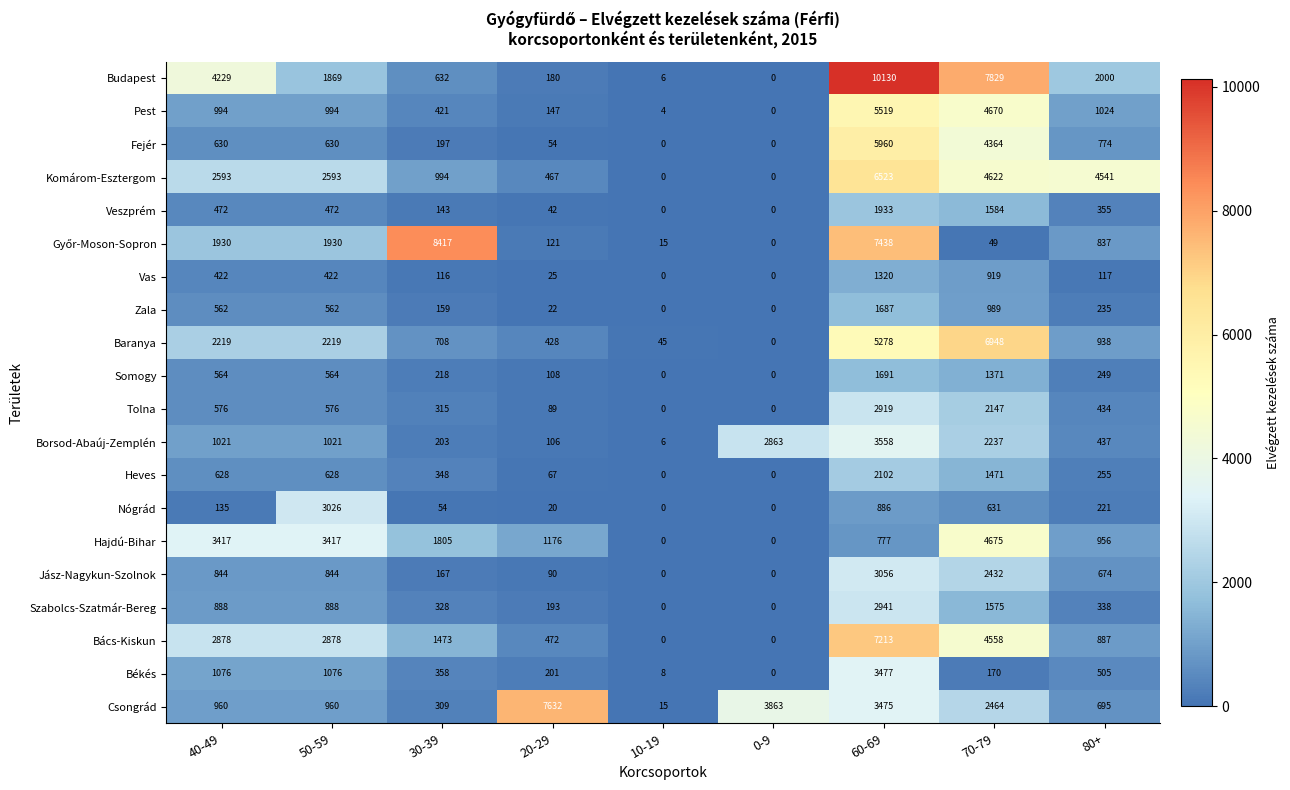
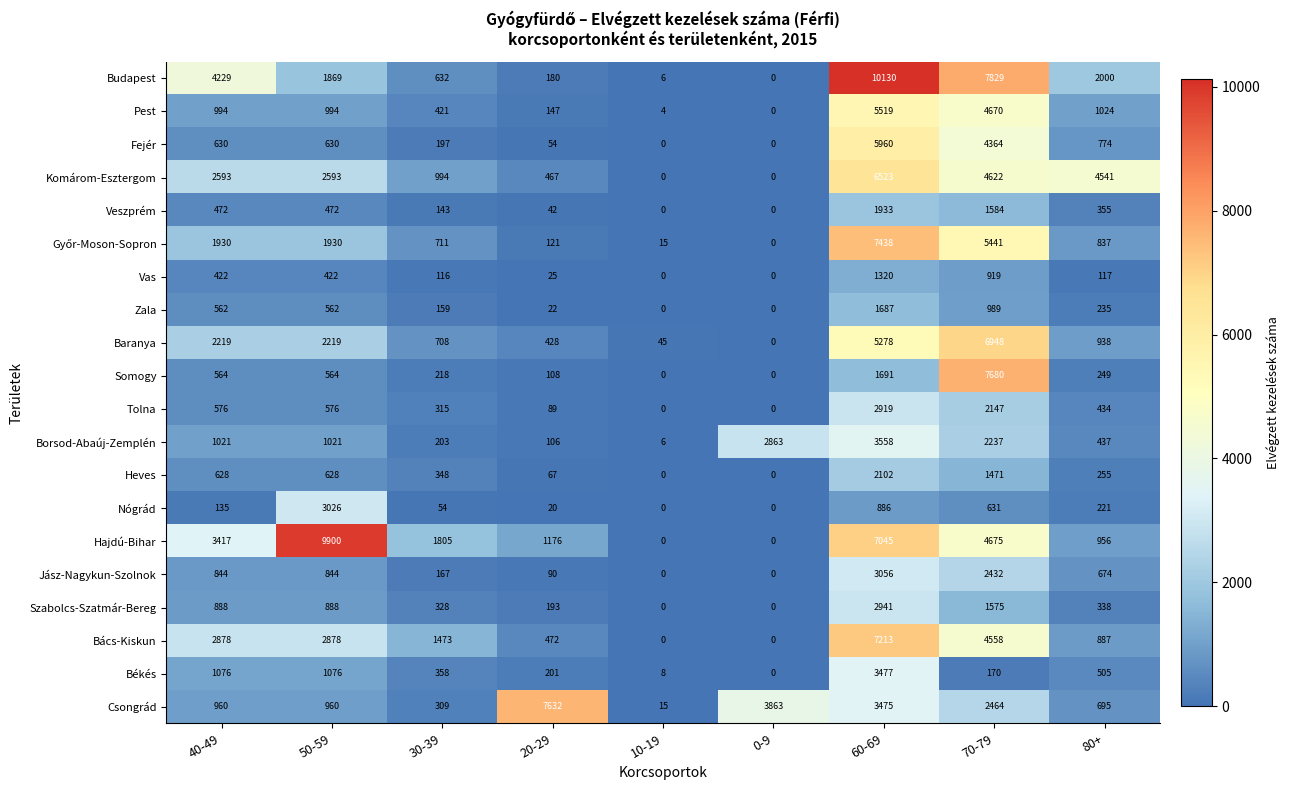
  {
    "Budapest": {
      "40-49": 4229,
      "50-59": 1869,
      "30-39": 632,
      "20-29": 180,
      "10-19": 6,
      "0-9": 0,
      "60-69": 10130,
      "70-79": 7829,
      "80+": 2000
    },
    "Pest": {
      "40-49": 994,
      "50-59": 994,
      "30-39": 421,
      "20-29": 147,
      "10-19": 4,
      "0-9": 0,
      "60-69": 5519,
      "70-79": 4670,
      "80+": 1024
    },
    "Fejér": {
      "40-49": 630,
      "50-59": 630,
      "30-39": 197,
      "20-29": 54,
      "10-19": 0,
      "0-9": 0,
      "60-69": 5960,
      "70-79": 4364,
      "80+": 774
    },
    "Komárom-Esztergom": {
      "40-49": 2593,
      "50-59": 2593,
      "30-39": 994,
      "20-29": 467,
      "10-19": 0,
      "0-9": 0,
      "60-69": 6523,
      "70-79": 4622,
      "80+": 4541
    },
    "Veszprém": {
      "40-49": 472,
      "50-59": 472,
      "30-39": 143,
      "20-29": 42,
      "10-19": 0,
      "0-9": 0,
      "60-69": 1933,
      "70-79": 1584,
      "80+": 355
    },
    "Győr-Moson-Sopron": {
      "40-49": 1930,
      "50-59": 1930,
-     "30-39": 8417,
+     "30-39": 711,
      "20-29": 121,
      "10-19": 15,
      "0-9": 0,
      "60-69": 7438,
-     "70-79": 49,
+     "70-79": 5441,
      "80+": 837
    },
    "Vas": {
      "40-49": 422,
      "50-59": 422,
      "30-39": 116,
      "20-29": 25,
      "10-19": 0,
      "0-9": 0,
      "60-69": 1320,
      "70-79": 919,
      "80+": 117
    },
    "Zala": {
      "40-49": 562,
      "50-59": 562,
      "30-39": 159,
      "20-29": 22,
      "10-19": 0,
      "0-9": 0,
      "60-69": 1687,
      "70-79": 989,
      "80+": 235
    },
    "Baranya": {
      "40-49": 2219,
      "50-59": 2219,
      "30-39": 708,
      "20-29": 428,
      "10-19": 45,
      "0-9": 0,
      "60-69": 5278,
      "70-79": 6948,
      "80+": 938
    },
    "Somogy": {
      "40-49": 564,
      "50-59": 564,
      "30-39": 218,
      "20-29": 108,
      "10-19": 0,
      "0-9": 0,
      "60-69": 1691,
-     "70-79": 1371,
+     "70-79": 7680,
      "80+": 249
    },
    "Tolna": {
      "40-49": 576,
      "50-59": 576,
      "30-39": 315,
      "20-29": 89,
      "10-19": 0,
      "0-9": 0,
      "60-69": 2919,
      "70-79": 2147,
      "80+": 434
    },
    "Borsod-Abaúj-Zemplén": {
      "40-49": 1021,
      "50-59": 1021,
      "30-39": 203,
      "20-29": 106,
      "10-19": 6,
      "0-9": 2863,
      "60-69": 3558,
      "70-79": 2237,
      "80+": 437
    },
    "Heves": {
      "40-49": 628,
      "50-59": 628,
      "30-39": 348,
      "20-29": 67,
      "10-19": 0,
      "0-9": 0,
      "60-69": 2102,
      "70-79": 1471,
      "80+": 255
    },
    "Nógrád": {
      "40-49": 135,
      "50-59": 3026,
      "30-39": 54,
      "20-29": 20,
      "10-19": 0,
      "0-9": 0,
      "60-69": 886,
      "70-79": 631,
      "80+": 221
    },
    "Hajdú-Bihar": {
      "40-49": 3417,
-     "50-59": 3417,
+     "50-59": 9900,
      "30-39": 1805,
      "20-29": 1176,
      "10-19": 0,
      "0-9": 0,
-     "60-69": 777,
+     "60-69": 7045,
      "70-79": 4675,
      "80+": 956
    },
    "Jász-Nagykun-Szolnok": {
      "40-49": 844,
      "50-59": 844,
      "30-39": 167,
      "20-29": 90,
      "10-19": 0,
      "0-9": 0,
      "60-69": 3056,
      "70-79": 2432,
      "80+": 674
    },
    "Szabolcs-Szatmár-Bereg": {
      "40-49": 888,
      "50-59": 888,
      "30-39": 328,
      "20-29": 193,
      "10-19": 0,
      "0-9": 0,
      "60-69": 2941,
      "70-79": 1575,
      "80+": 338
    },
    "Bács-Kiskun": {
      "40-49": 2878,
      "50-59": 2878,
      "30-39": 1473,
      "20-29": 472,
      "10-19": 0,
      "0-9": 0,
      "60-69": 7213,
      "70-79": 4558,
      "80+": 887
    },
    "Békés": {
      "40-49": 1076,
      "50-59": 1076,
      "30-39": 358,
      "20-29": 201,
      "10-19": 8,
      "0-9": 0,
      "60-69": 3477,
      "70-79": 170,
      "80+": 505
    },
    "Csongrád": {
      "40-49": 960,
      "50-59": 960,
      "30-39": 309,
      "20-29": 7632,
      "10-19": 15,
      "0-9": 3863,
      "60-69": 3475,
      "70-79": 2464,
      "80+": 695
    }
  }
